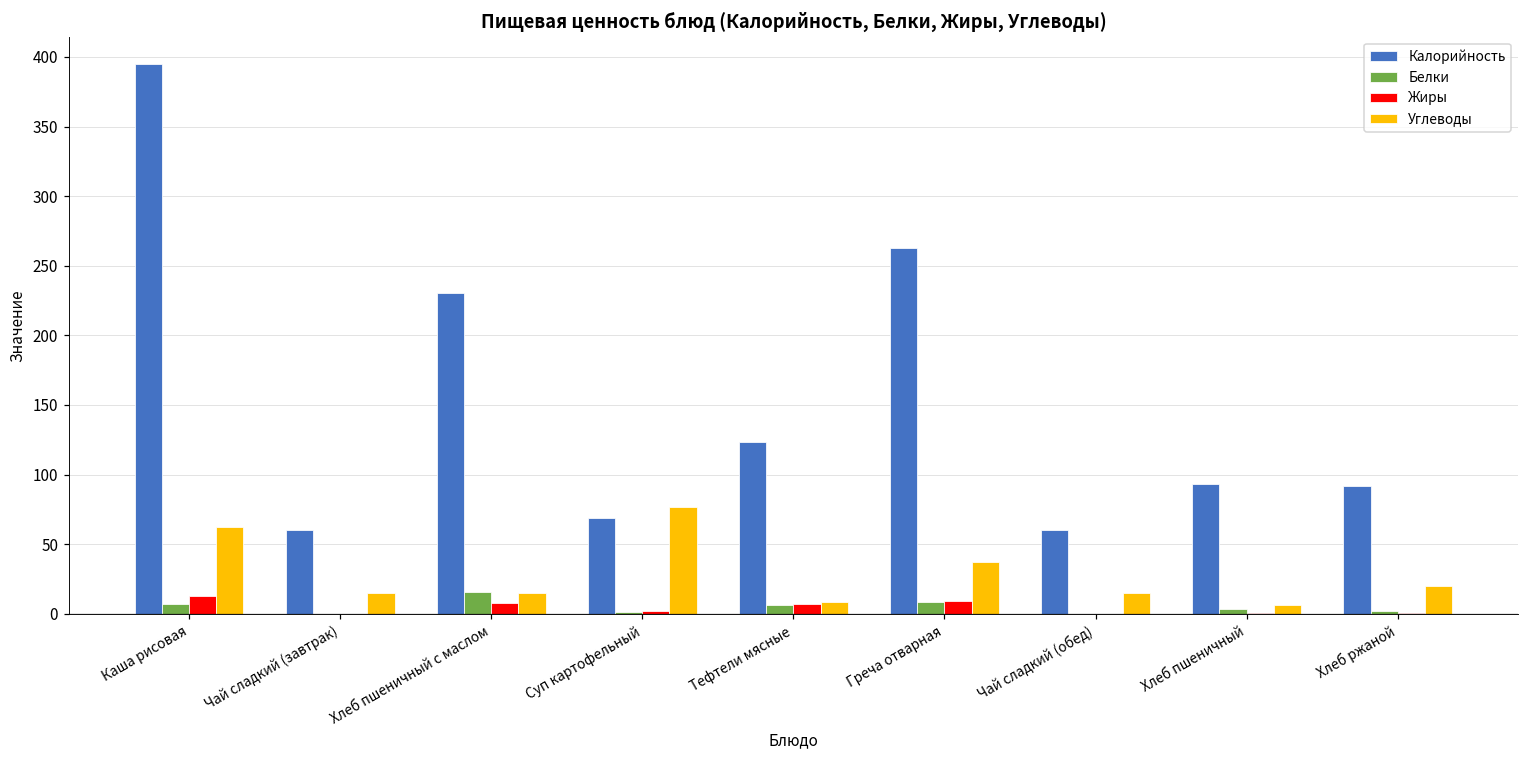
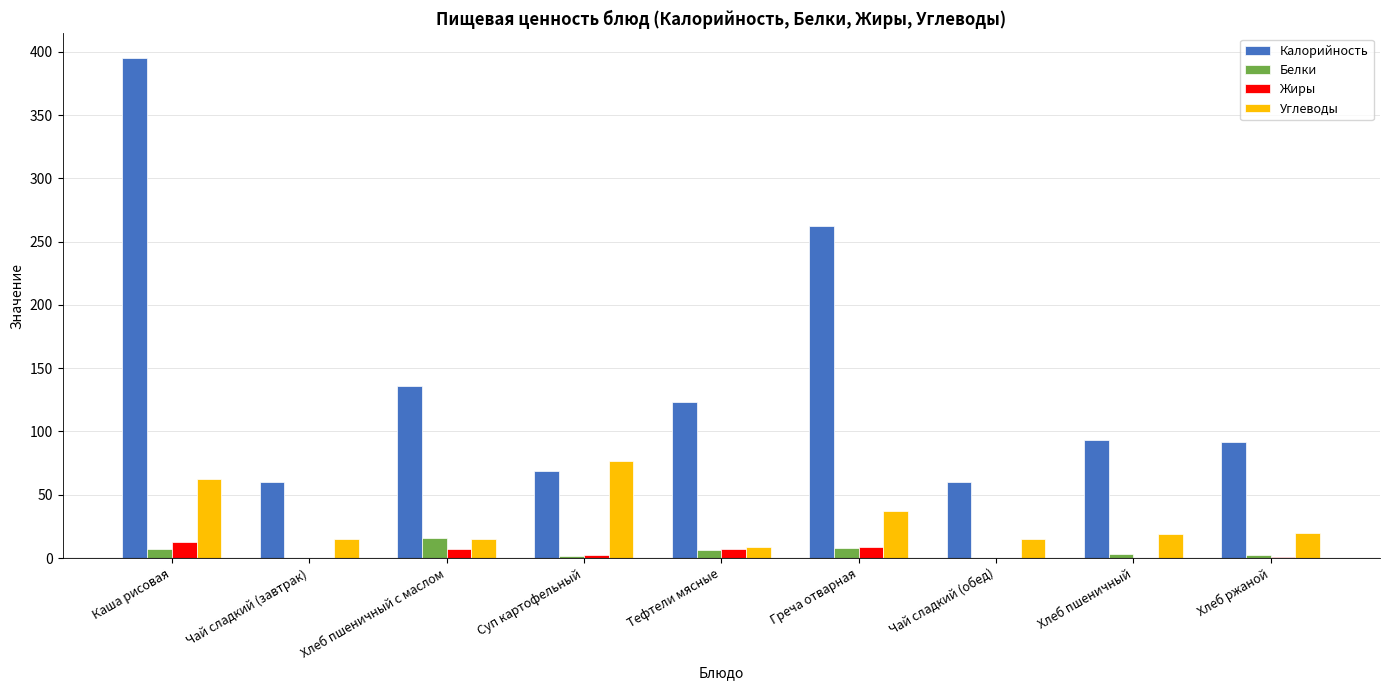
  {
    "Калорийность": {
      "Каша рисовая": 395,
      "Чай сладкий (завтрак)": 60,
-     "Хлеб пшеничный с маслом": 231,
+     "Хлеб пшеничный с маслом": 136,
      "Суп картофельный": 69,
      "Тефтели мясные": 124,
      "Греча отварная": 263,
      "Чай сладкий (обед)": 60,
      "Хлеб пшеничный": 94,
      "Хлеб ржаной": 92
    },
    "Белки": {
      "Каша рисовая": 7,
      "Хлеб пшеничный с маслом": 16,
      "Тефтели мясные": 6,
      "Греча отварная": 8,
      "Хлеб пшеничный": 3,
      "Хлеб ржаной": 2
    },
    "Жиры": {
      "Каша рисовая": 13,
      "Хлеб пшеничный с маслом": 7,
      "Суп картофельный": 2,
      "Тефтели мясные": 7,
      "Греча отварная": 9
    },
    "Углеводы": {
      "Каша рисовая": 63,
      "Чай сладкий (завтрак)": 15,
      "Хлеб пшеничный с маслом": 15,
      "Суп картофельный": 77,
      "Тефтели мясные": 8,
      "Греча отварная": 37,
      "Чай сладкий (обед)": 15,
-     "Хлеб пшеничный": 6,
+     "Хлеб пшеничный": 19,
      "Хлеб ржаной": 20
    }
  }
